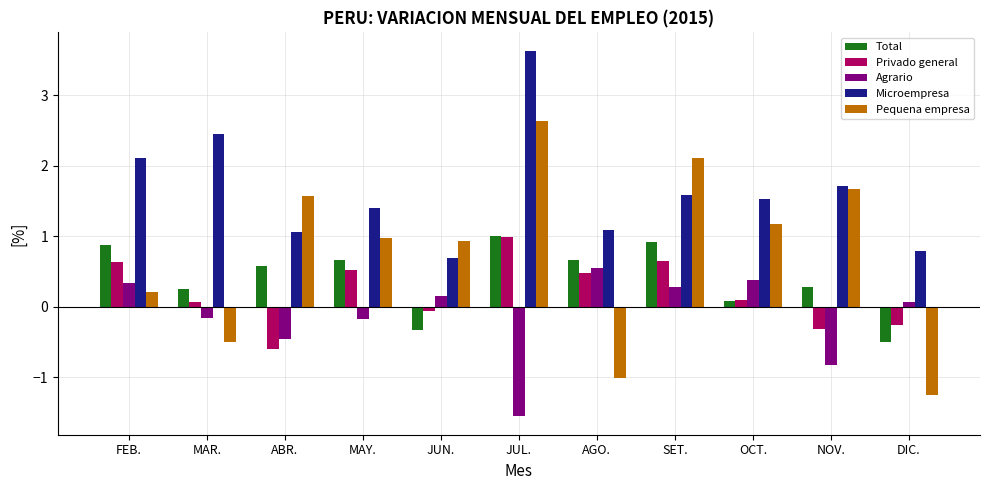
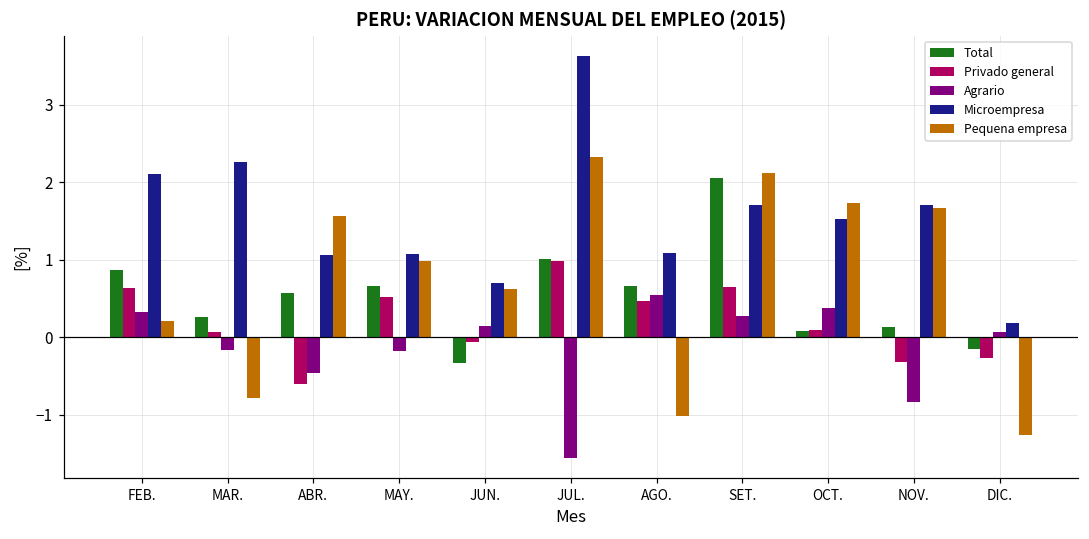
  {
    "Total": {
      "FEB.": 0.9,
      "MAR.": 0.3,
      "ABR.": 0.6,
      "MAY.": 0.7,
      "JUN.": -0.3,
      "JUL.": 1.0,
      "AGO.": 0.7,
-     "SET.": 0.9,
+     "SET.": 2.1,
      "OCT.": 0.1,
-     "NOV.": 0.3,
-     "DIC.": -0.5
+     "NOV.": 0.1,
+     "DIC.": -0.2
    },
    "Microempresa": {
      "FEB.": 2.1,
-     "MAR.": 2.5,
+     "MAR.": 2.3,
      "ABR.": 1.1,
-     "MAY.": 1.4,
+     "MAY.": 1.1,
      "JUN.": 0.7,
      "JUL.": 3.6,
      "AGO.": 1.1,
-     "SET.": 1.6,
+     "SET.": 1.7,
      "OCT.": 1.5,
      "NOV.": 1.7,
-     "DIC.": 0.8
+     "DIC.": 0.2
    },
    "Pequena empresa": {
      "FEB.": 0.2,
-     "MAR.": -0.5,
+     "MAR.": -0.8,
      "ABR.": 1.6,
      "MAY.": 1.0,
-     "JUN.": 0.9,
-     "JUL.": 2.6,
+     "JUN.": 0.6,
+     "JUL.": 2.3,
      "AGO.": -1.0,
      "SET.": 2.1,
-     "OCT.": 1.2,
+     "OCT.": 1.7,
      "NOV.": 1.7,
      "DIC.": -1.3
    }
  }
